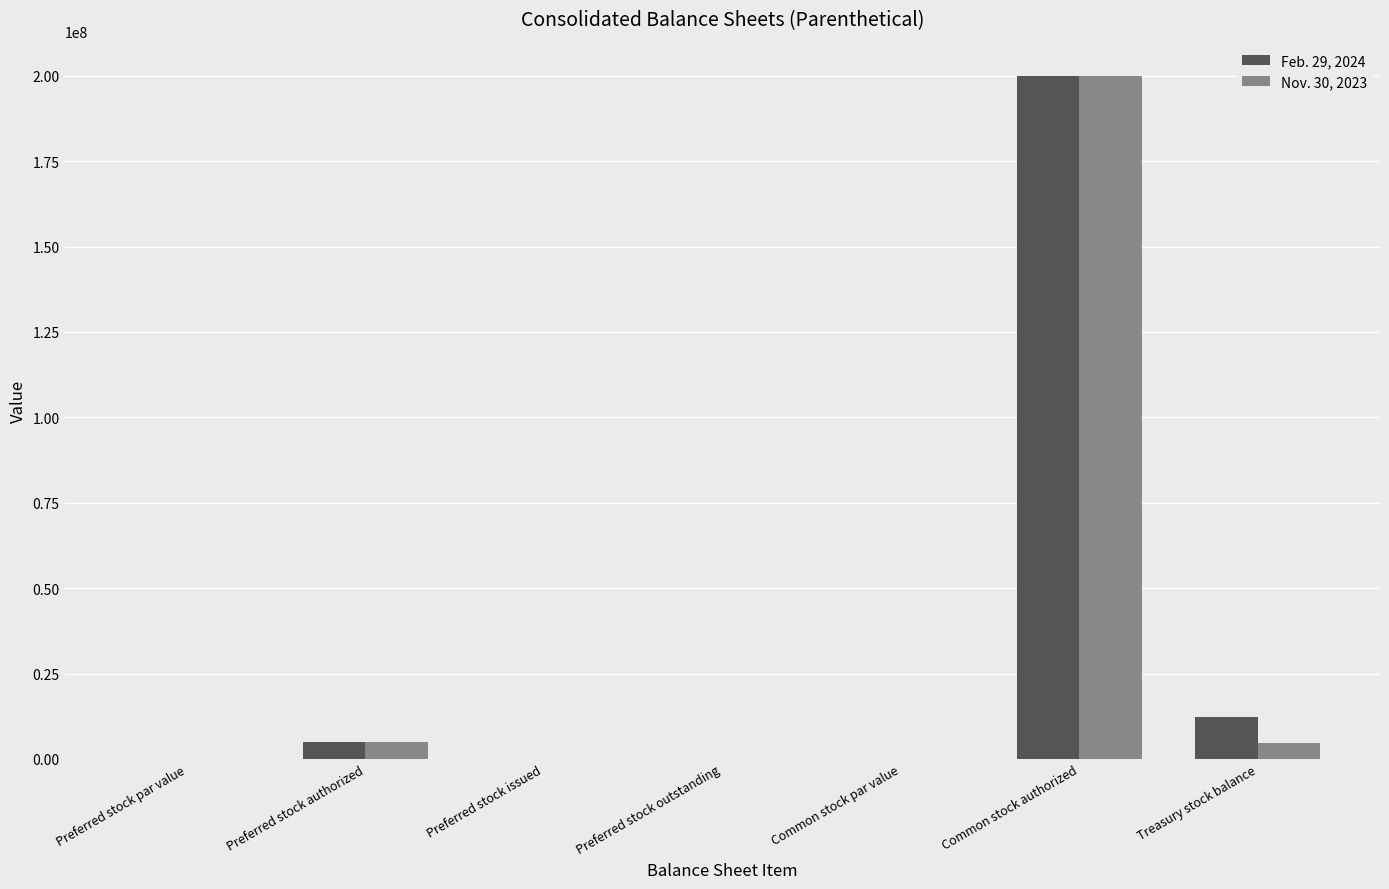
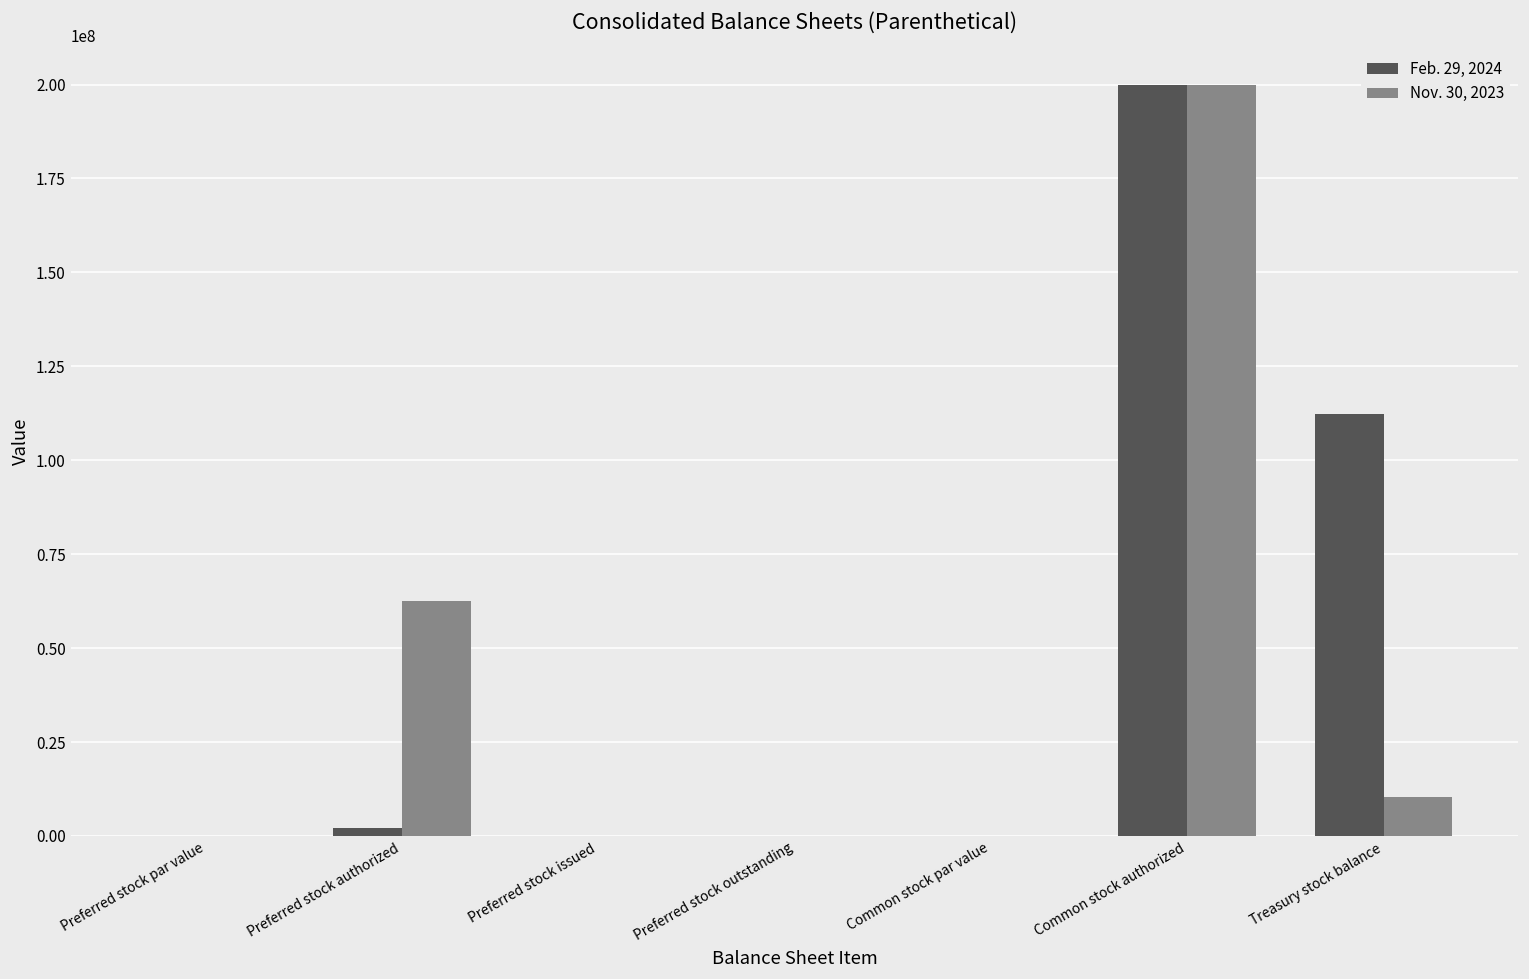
  {
    "Feb. 29, 2024": {
-     "Preferred stock authorized": 5000000,
+     "Preferred stock authorized": 2000000,
      "Preferred stock issued": 0,
      "Preferred stock outstanding": 0,
      "Common stock authorized": 200000000,
-     "Treasury stock balance": 12000000
+     "Treasury stock balance": 112000000
    },
    "Nov. 30, 2023": {
-     "Preferred stock authorized": 5000000,
+     "Preferred stock authorized": 63000000,
      "Preferred stock issued": 0,
      "Preferred stock outstanding": 0,
      "Common stock authorized": 200000000,
-     "Treasury stock balance": 5000000
+     "Treasury stock balance": 10000000
    }
  }
